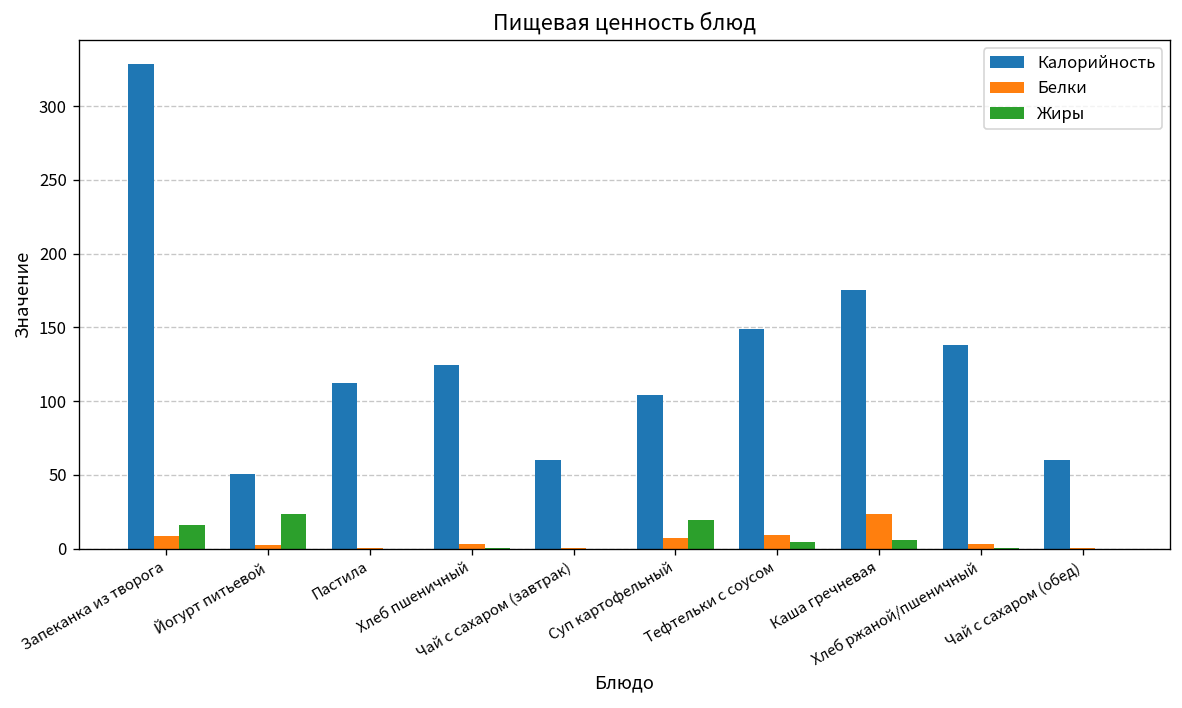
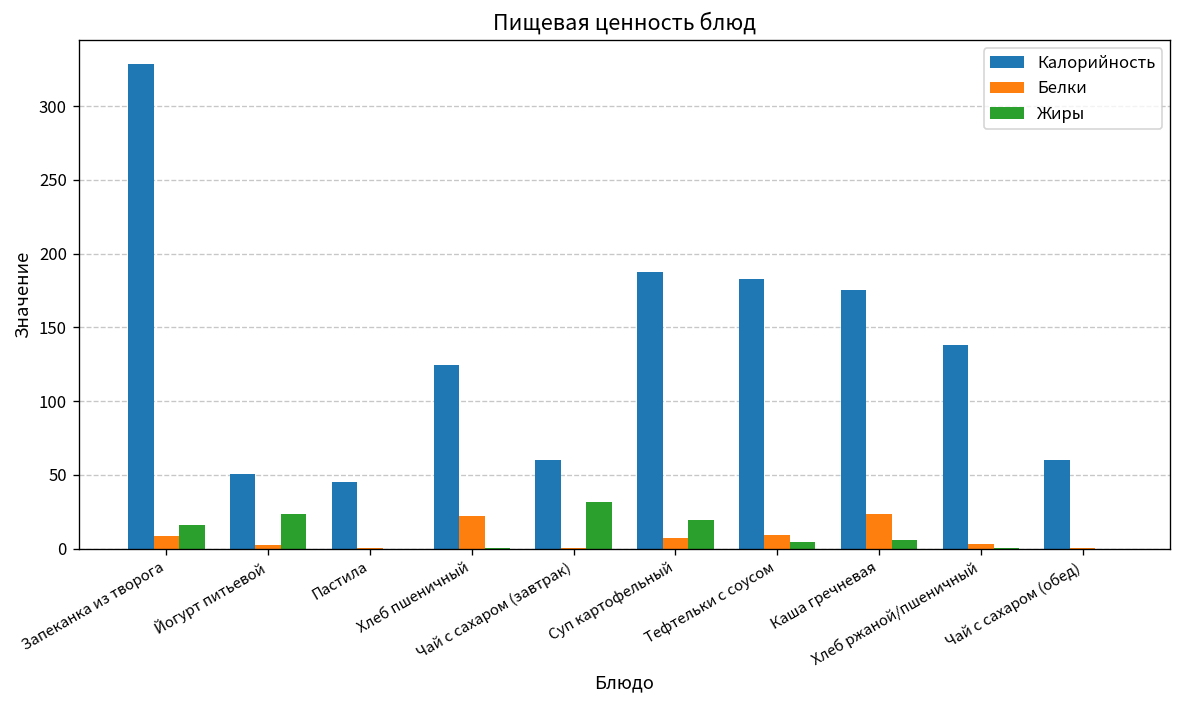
  {
    "Калорийность": {
      "Запеканка из творога": 329,
      "Йогурт питьевой": 51,
-     "Пастила": 112,
+     "Пастила": 45,
      "Хлеб пшеничный": 125,
      "Чай с сахаром (завтрак)": 60,
-     "Суп картофельный": 104,
-     "Тефтельки с соусом": 149,
+     "Суп картофельный": 187,
+     "Тефтельки с соусом": 183,
      "Каша гречневая": 175,
      "Хлеб ржаной/пшеничный": 138,
      "Чай с сахаром (обед)": 60
    },
    "Белки": {
      "Запеканка из творога": 8,
      "Йогурт питьевой": 3,
-     "Хлеб пшеничный": 3,
+     "Хлеб пшеничный": 22,
      "Суп картофельный": 7,
      "Тефтельки с соусом": 10,
      "Каша гречневая": 23,
      "Хлеб ржаной/пшеничный": 3
    },
    "Жиры": {
      "Запеканка из творога": 16,
      "Йогурт питьевой": 24,
      "Пастила": 0,
-     "Чай с сахаром (завтрак)": 0,
+     "Чай с сахаром (завтрак)": 32,
      "Суп картофельный": 19,
      "Тефтельки с соусом": 4,
      "Каша гречневая": 6,
      "Чай с сахаром (обед)": 0
    }
  }
